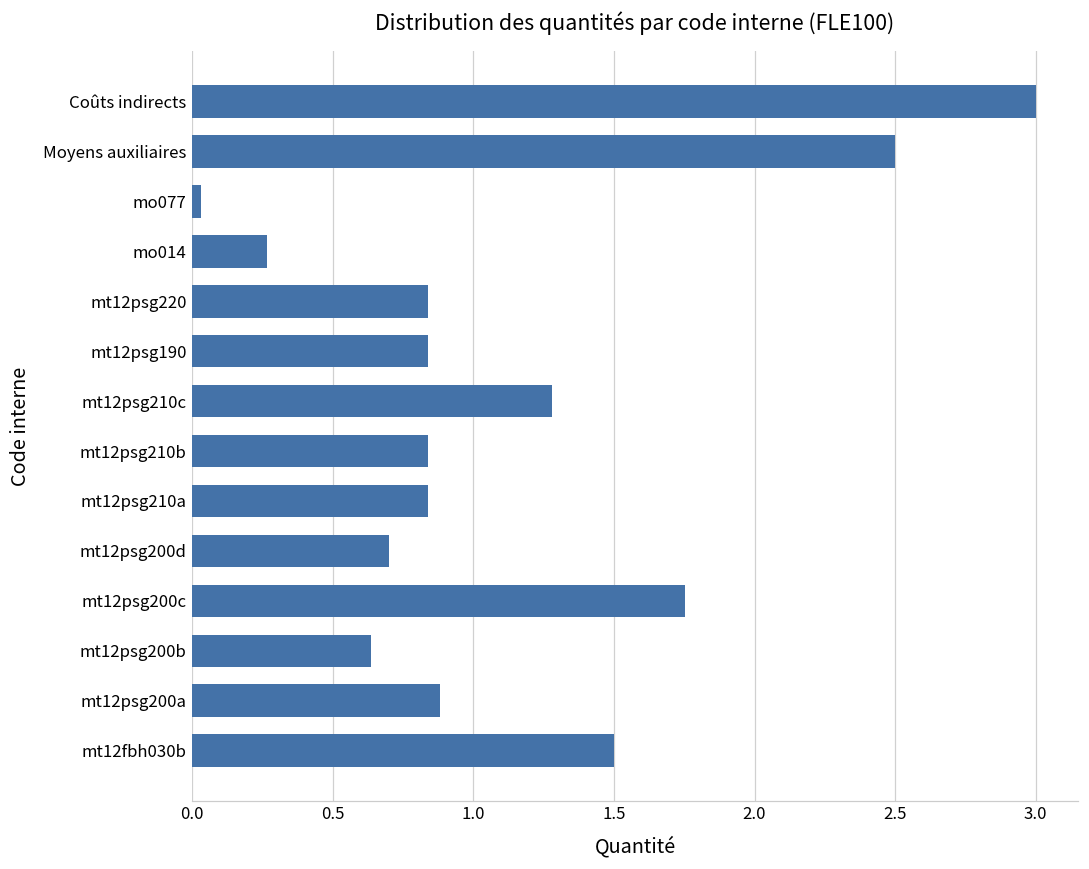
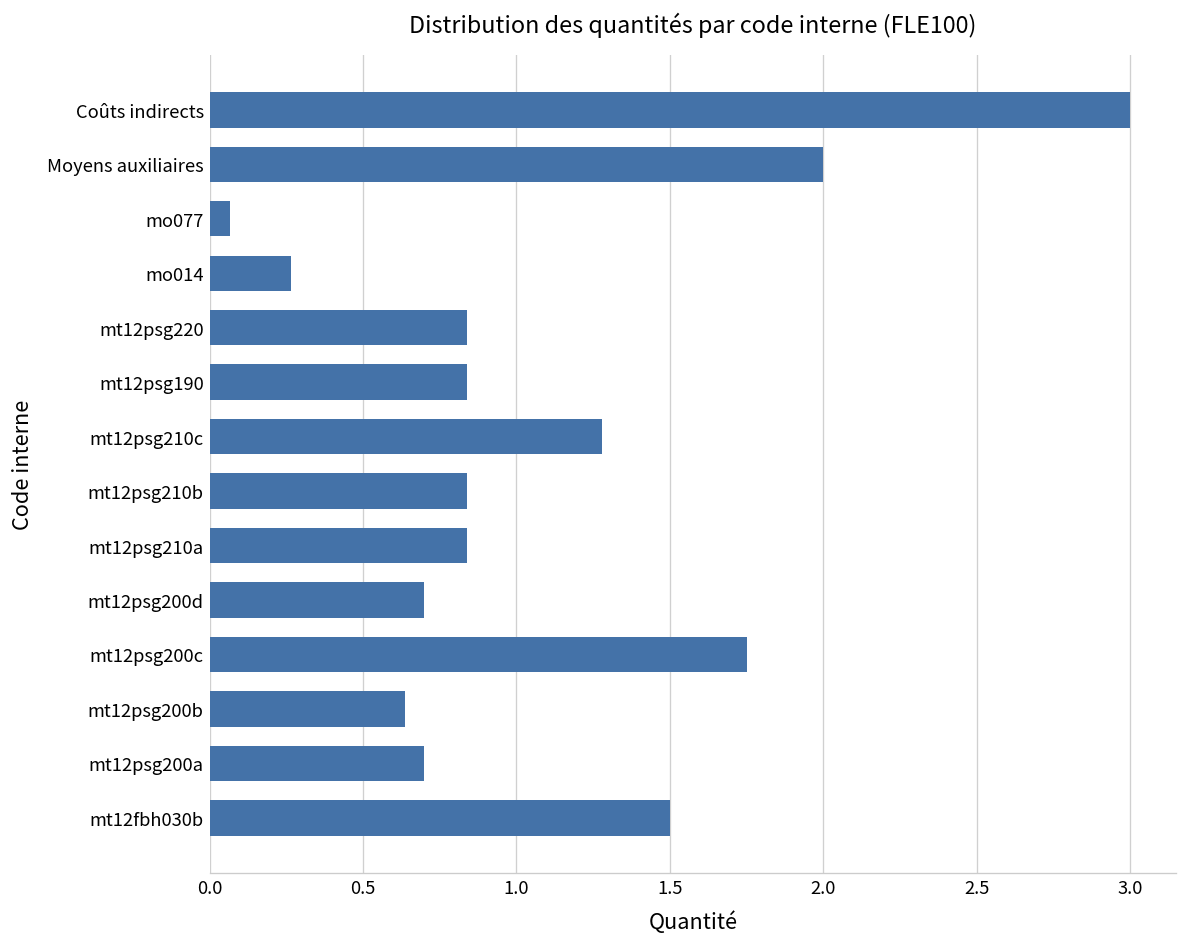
  {
    "Coûts indirects": 3.00,
-   "Moyens auxiliaires": 2.5,
-   "mo077": 0.03,
+   "Moyens auxiliaires": 2.0,
+   "mo077": 0.07,
    "mo014": 0.27,
    "mt12psg220": 0.84,
    "mt12psg190": 0.84,
    "mt12psg210c": 1.28,
    "mt12psg210b": 0.84,
    "mt12psg210a": 0.84,
    "mt12psg200d": 0.70,
    "mt12psg200c": 1.75,
    "mt12psg200b": 0.64,
-   "mt12psg200a": 0.88,
+   "mt12psg200a": 0.70,
    "mt12fbh030b": 1.50
  }
